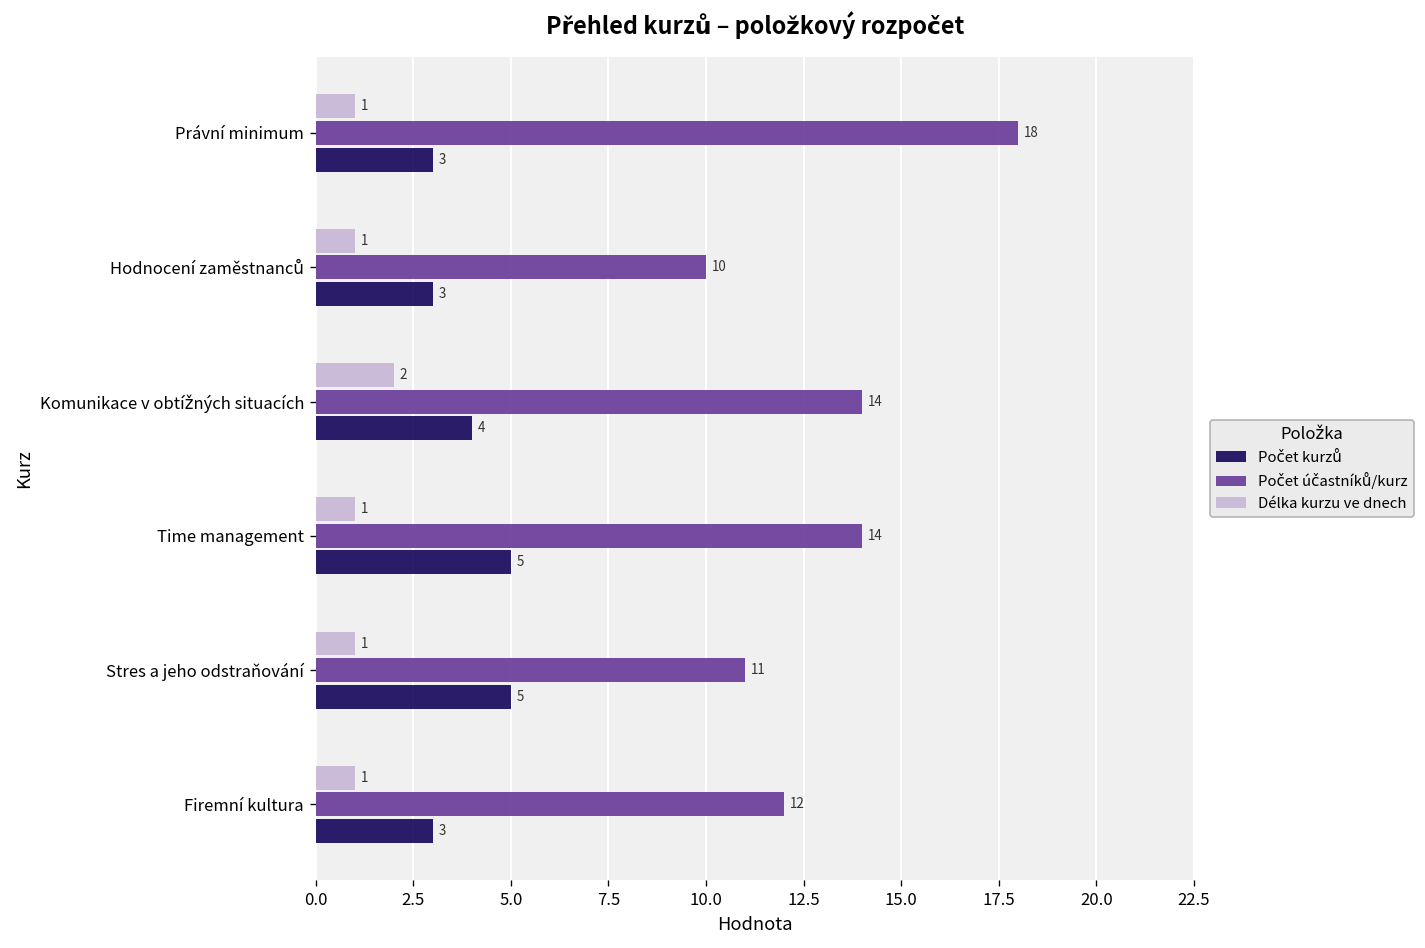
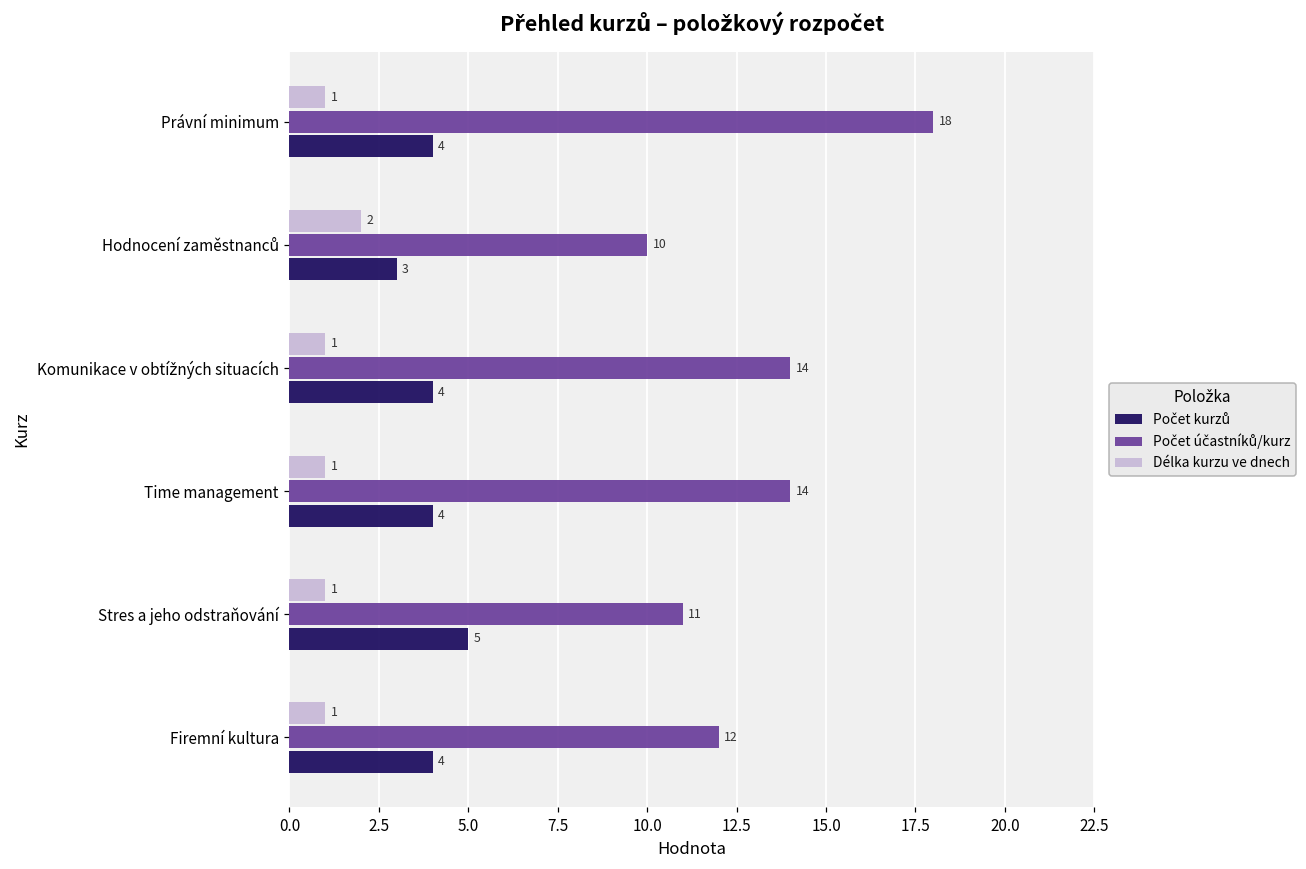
  {
    "Počet kurzů": {
-     "Právní minimum": 3,
+     "Právní minimum": 4,
      "Hodnocení zaměstnanců": 3,
      "Komunikace v obtížných situacích": 4,
-     "Time management": 5,
+     "Time management": 4,
      "Stres a jeho odstraňování": 5,
-     "Firemní kultura": 3
+     "Firemní kultura": 4
    },
    "Počet účastníků/kurz": {
      "Právní minimum": 18,
      "Hodnocení zaměstnanců": 10,
      "Komunikace v obtížných situacích": 14,
      "Time management": 14,
      "Stres a jeho odstraňování": 11,
      "Firemní kultura": 12
    },
    "Délka kurzu ve dnech": {
      "Právní minimum": 1,
-     "Hodnocení zaměstnanců": 1,
-     "Komunikace v obtížných situacích": 2,
+     "Hodnocení zaměstnanců": 2,
+     "Komunikace v obtížných situacích": 1,
      "Time management": 1,
      "Stres a jeho odstraňování": 1,
      "Firemní kultura": 1
    }
  }
